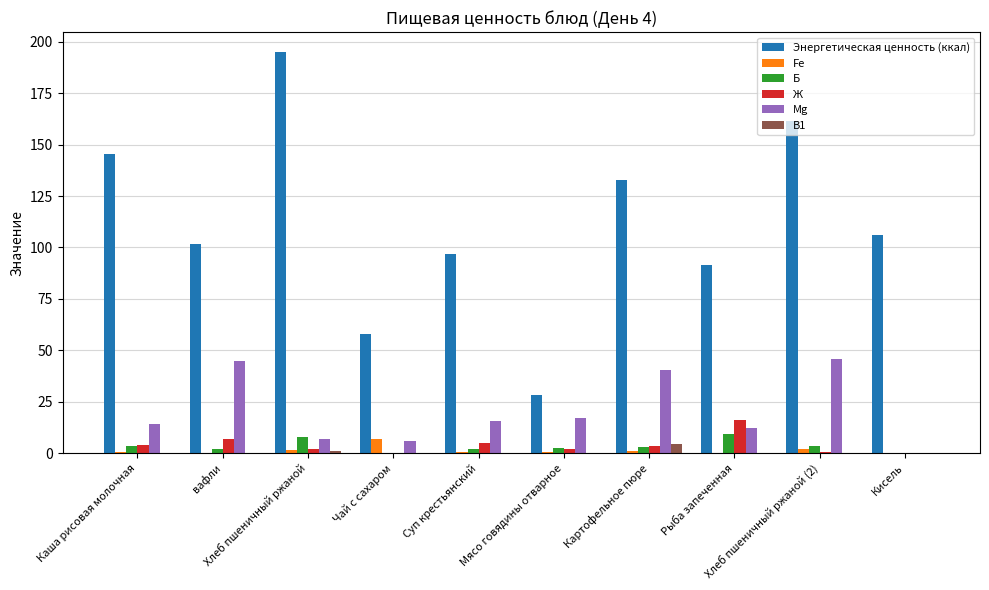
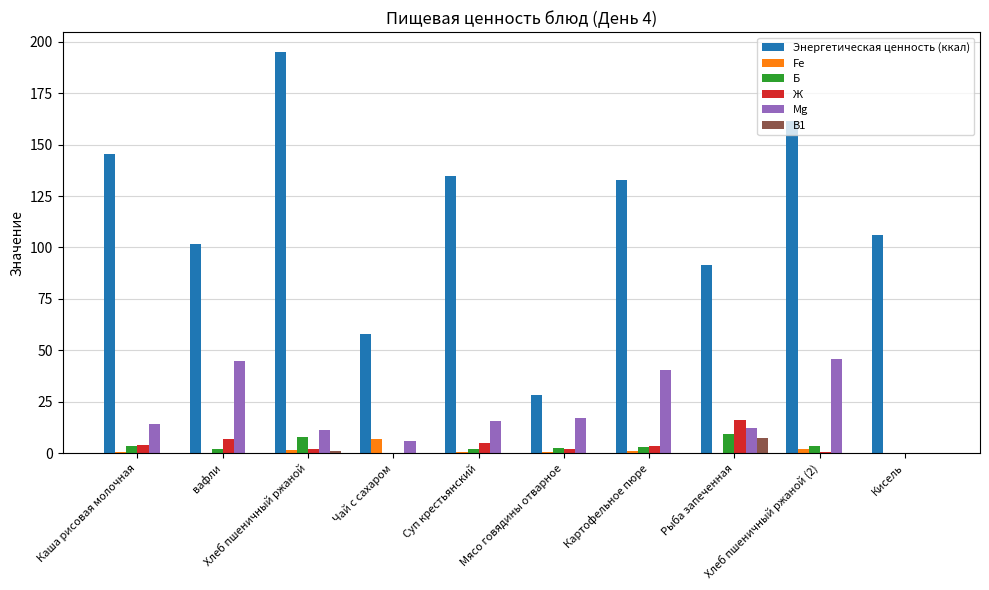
  {
    "Энергетическая ценность (ккал)": {
      "Каша рисовая молочная": 146,
      "вафли": 102,
      "Хлеб пшеничный ржаной": 195,
      "Чай с сахаром": 58,
-     "Суп крестьянский": 97,
+     "Суп крестьянский": 135,
      "Мясо говядины отварное": 28,
      "Картофельное пюре": 133,
      "Рыба запеченная": 92,
      "Кисель": 106
    },
    "Fe": {
      "Хлеб пшеничный ржаной": 2,
      "Чай с сахаром": 7,
      "Хлеб пшеничный ржаной (2)": 2
    },
    "Б": {
      "Каша рисовая молочная": 4,
      "вафли": 2,
      "Хлеб пшеничный ржаной": 8,
      "Суп крестьянский": 2,
      "Мясо говядины отварное": 3,
      "Картофельное пюре": 3,
      "Рыба запеченная": 9,
      "Хлеб пшеничный ржаной (2)": 3
    },
    "Ж": {
      "Каша рисовая молочная": 4,
      "вафли": 7,
      "Хлеб пшеничный ржаной": 2,
      "Суп крестьянский": 5,
      "Мясо говядины отварное": 2,
      "Картофельное пюре": 4,
      "Рыба запеченная": 16,
      "Кисель": 0
    },
    "Mg": {
      "Каша рисовая молочная": 14,
      "вафли": 45,
-     "Хлеб пшеничный ржаной": 7,
+     "Хлеб пшеничный ржаной": 11,
      "Чай с сахаром": 6,
      "Суп крестьянский": 15,
      "Мясо говядины отварное": 17,
      "Картофельное пюре": 41,
      "Рыба запеченная": 12,
      "Хлеб пшеничный ржаной (2)": 46,
      "Кисель": 0
    },
    "В1": {
      "Каша рисовая молочная": 0,
      "Чай с сахаром": 0,
      "Мясо говядины отварное": 0,
-     "Картофельное пюре": 5,
-     "Рыба запеченная": 0,
+     "Картофельное пюре": 0,
+     "Рыба запеченная": 7,
      "Хлеб пшеничный ржаной (2)": 0,
      "Кисель": 0
    }
  }
